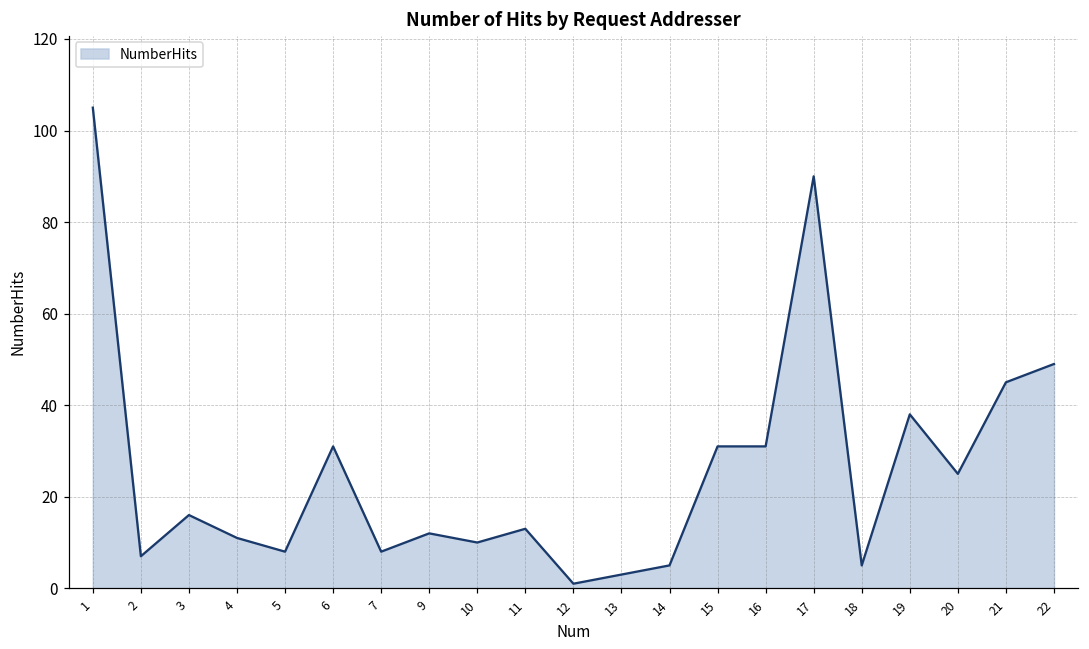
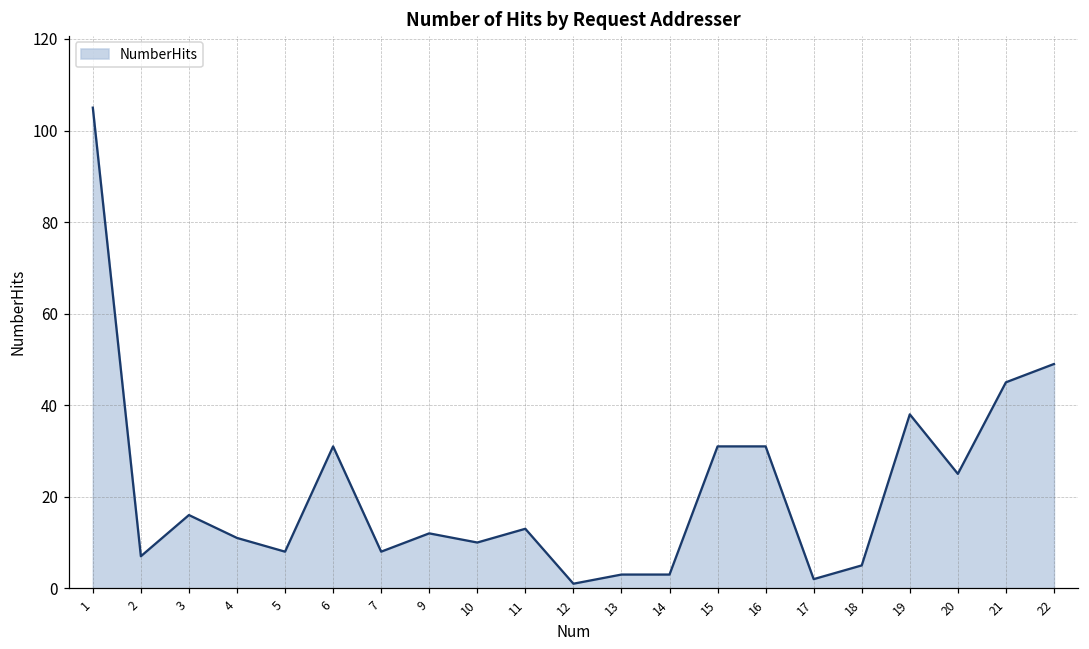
  {
    "1": 105,
    "2": 7,
    "3": 16,
    "4": 11,
    "5": 8,
    "6": 31,
    "7": 8,
    "9": 12,
    "10": 10,
    "11": 13,
    "12": 1,
    "13": 3,
-   "14": 5,
+   "14": 3,
    "15": 31,
    "16": 31,
-   "17": 90,
+   "17": 2,
    "18": 5,
    "19": 38,
    "20": 25,
    "21": 45,
    "22": 49
  }
